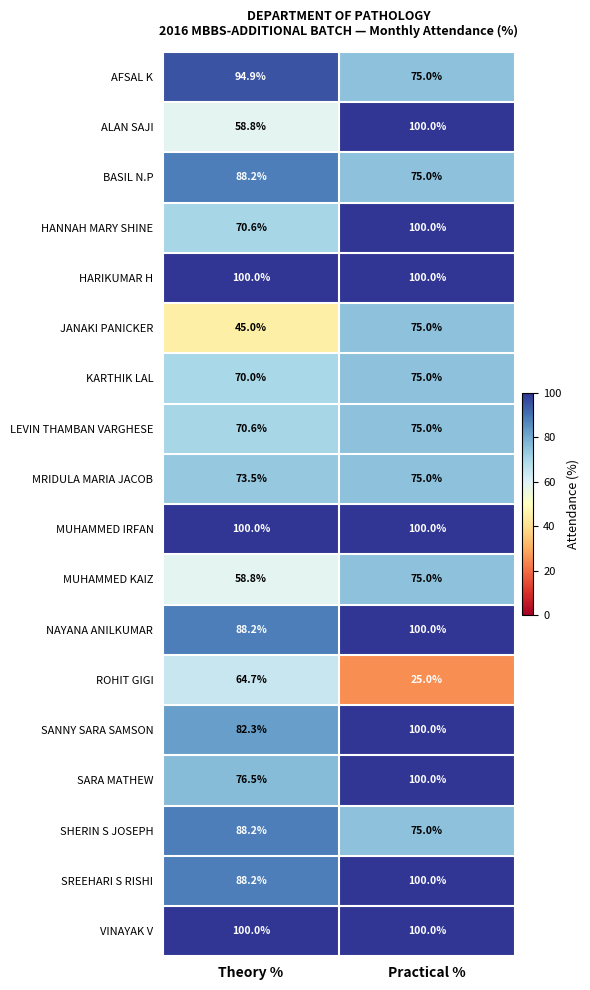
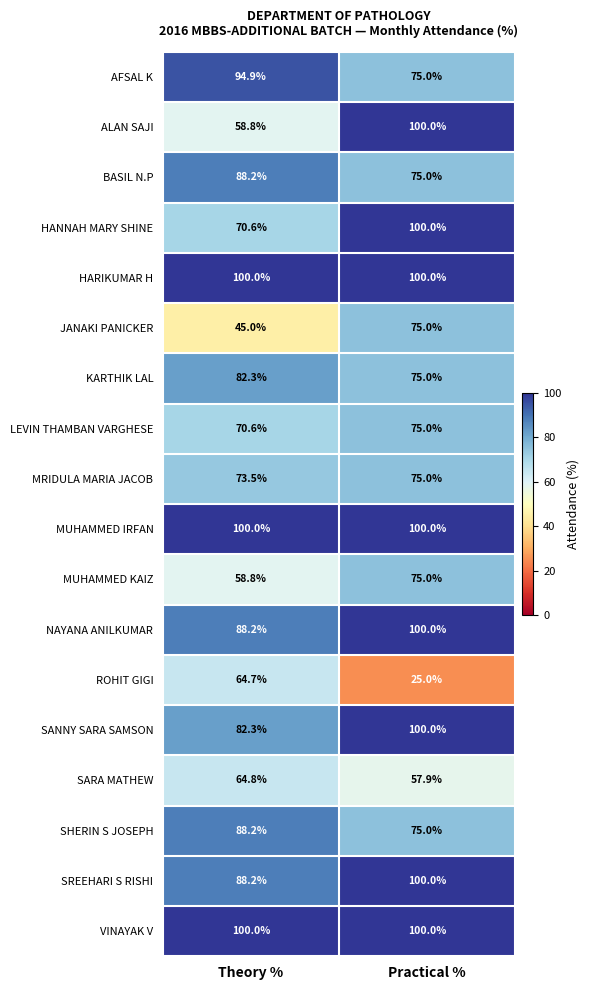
  {
    "AFSAL K": {
      "Theory %": "94.9%",
      "Practical %": "75.0%"
    },
    "ALAN SAJI": {
      "Theory %": "58.8%",
      "Practical %": "100.0%"
    },
    "BASIL N.P": {
      "Theory %": "88.2%",
      "Practical %": "75.0%"
    },
    "HANNAH MARY SHINE": {
      "Theory %": "70.6%",
      "Practical %": "100.0%"
    },
    "HARIKUMAR H": {
      "Theory %": "100.0%",
      "Practical %": "100.0%"
    },
    "JANAKI PANICKER": {
      "Theory %": "45.0%",
      "Practical %": "75.0%"
    },
    "KARTHIK LAL": {
-     "Theory %": "70.0%",
+     "Theory %": "82.3%",
      "Practical %": "75.0%"
    },
    "LEVIN THAMBAN VARGHESE": {
      "Theory %": "70.6%",
      "Practical %": "75.0%"
    },
    "MRIDULA MARIA JACOB": {
      "Theory %": "73.5%",
      "Practical %": "75.0%"
    },
    "MUHAMMED IRFAN": {
      "Theory %": "100.0%",
      "Practical %": "100.0%"
    },
    "MUHAMMED KAIZ": {
      "Theory %": "58.8%",
      "Practical %": "75.0%"
    },
    "NAYANA ANILKUMAR": {
      "Theory %": "88.2%",
      "Practical %": "100.0%"
    },
    "ROHIT GIGI": {
      "Theory %": "64.7%",
      "Practical %": "25.0%"
    },
    "SANNY SARA SAMSON": {
      "Theory %": "82.3%",
      "Practical %": "100.0%"
    },
    "SARA MATHEW": {
-     "Theory %": "76.5%",
-     "Practical %": "100.0%"
+     "Theory %": "64.8%",
+     "Practical %": "57.9%"
    },
    "SHERIN S JOSEPH": {
      "Theory %": "88.2%",
      "Practical %": "75.0%"
    },
    "SREEHARI S RISHI": {
      "Theory %": "88.2%",
      "Practical %": "100.0%"
    },
    "VINAYAK V": {
      "Theory %": "100.0%",
      "Practical %": "100.0%"
    }
  }
